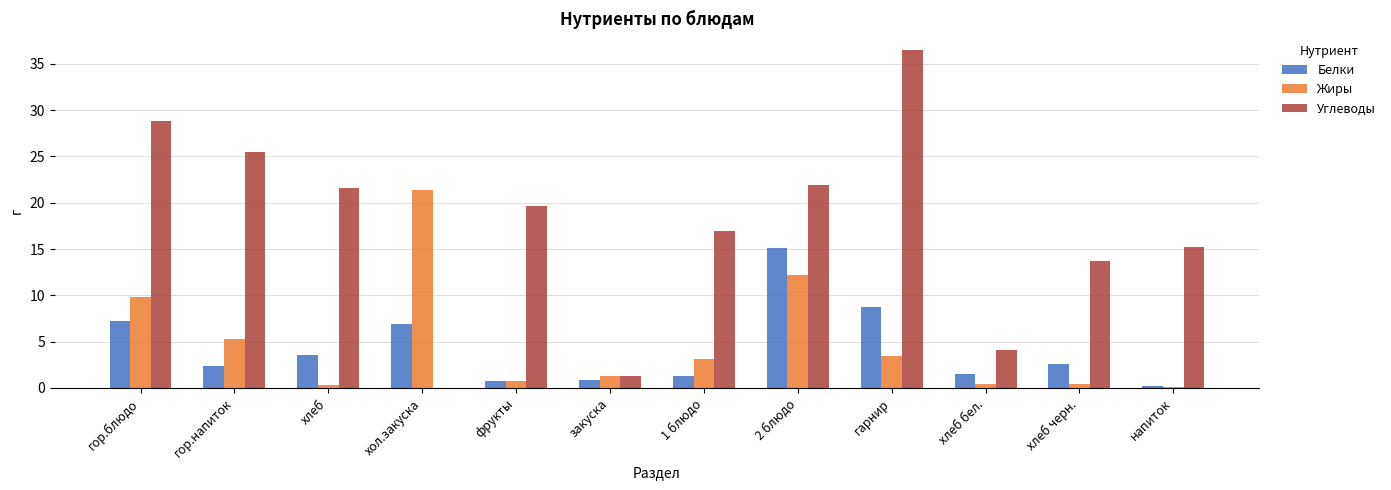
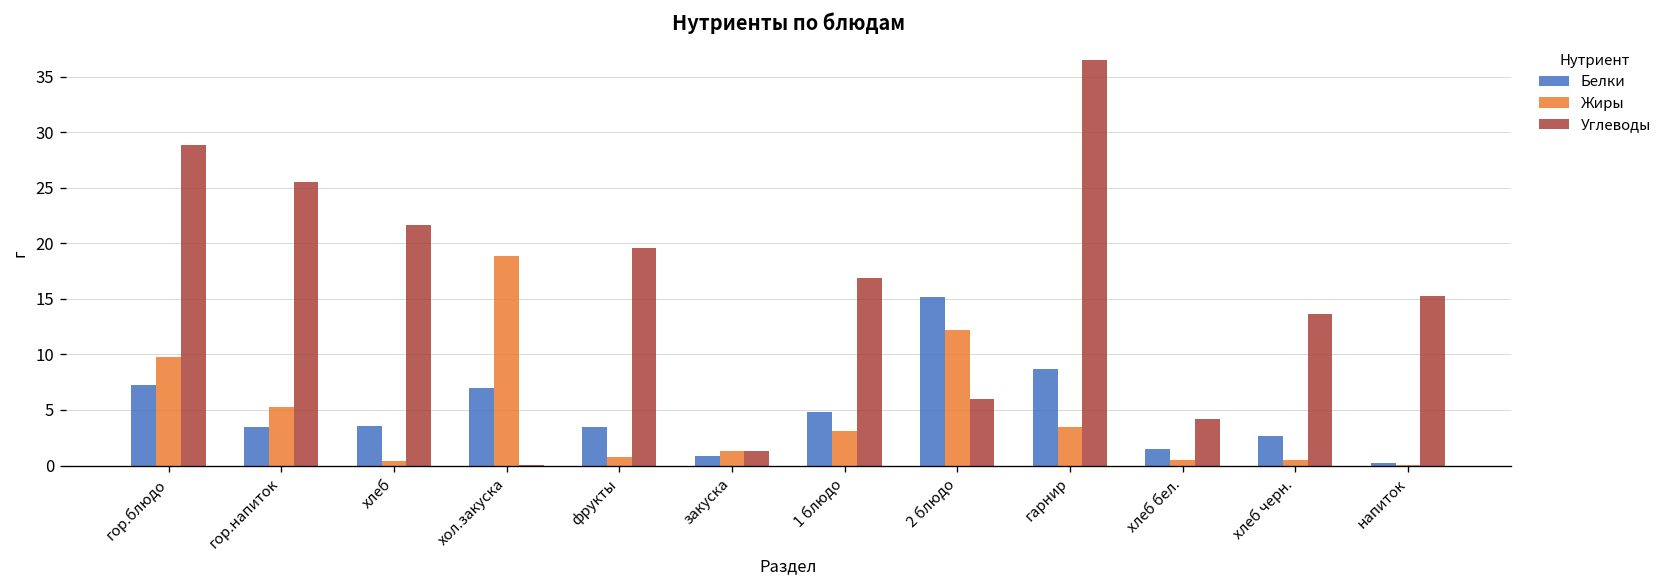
  {
    "Белки": {
      "гор.блюдо": 7,
-     "гор.напиток": 2,
+     "гор.напиток": 4,
      "хлеб": 4,
      "хол.закуска": 7,
-     "фрукты": 1,
+     "фрукты": 4,
      "закуска": 1,
-     "1 блюдо": 1,
+     "1 блюдо": 5,
      "2 блюдо": 15,
      "гарнир": 9,
      "хлеб бел.": 2,
      "хлеб черн.": 3
    },
    "Жиры": {
      "гор.блюдо": 10,
      "гор.напиток": 5,
      "хлеб": 0,
-     "хол.закуска": 21,
+     "хол.закуска": 19,
      "фрукты": 1,
      "закуска": 1,
      "1 блюдо": 3,
      "2 блюдо": 12,
      "гарнир": 3,
      "хлеб бел.": 0,
      "хлеб черн.": 0
    },
    "Углеводы": {
      "гор.блюдо": 29,
      "гор.напиток": 26,
      "хлеб": 22,
      "фрукты": 20,
      "закуска": 1,
      "1 блюдо": 17,
-     "2 блюдо": 22,
+     "2 блюдо": 6,
      "гарнир": 36,
      "хлеб бел.": 4,
      "хлеб черн.": 14,
      "напиток": 15
    }
  }
